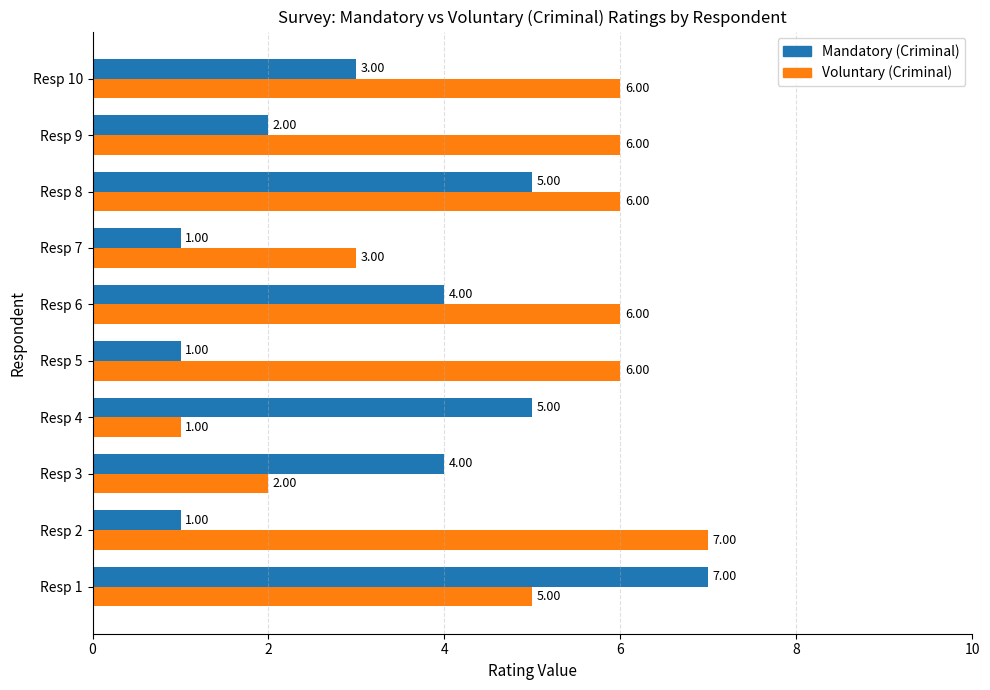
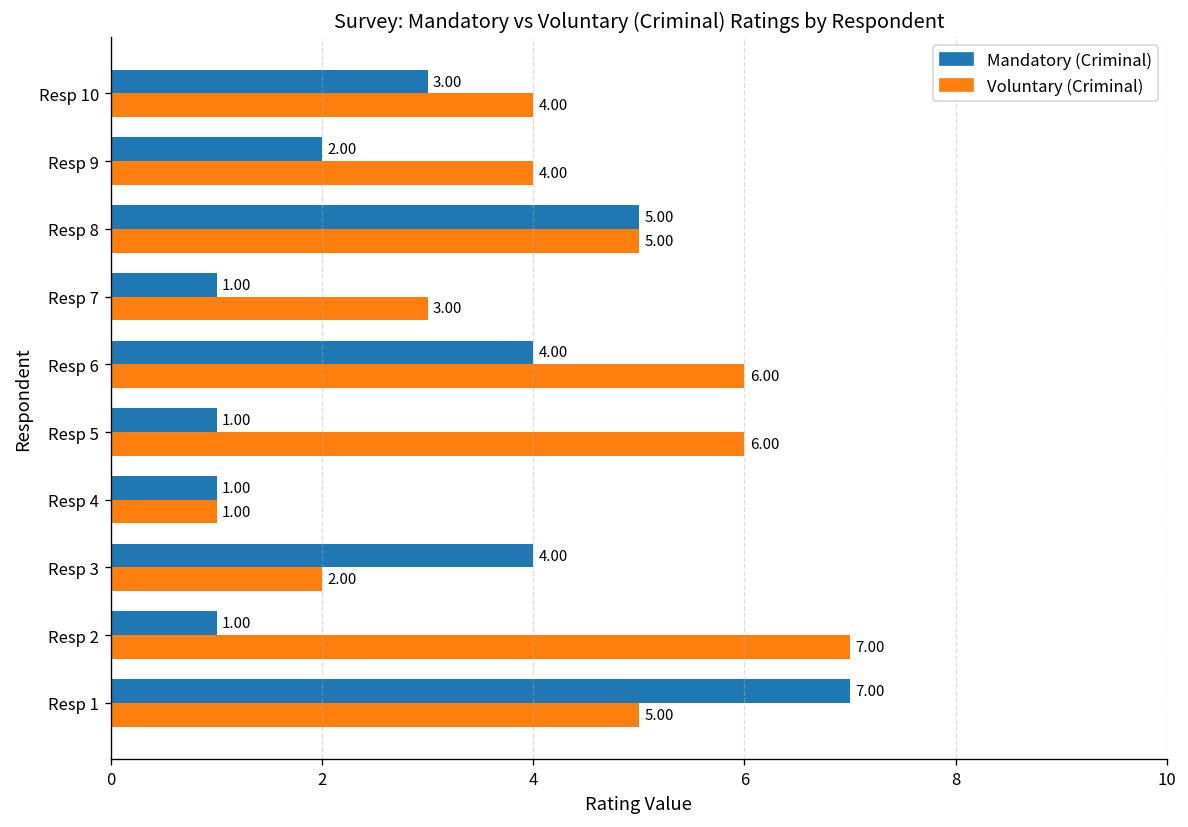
  {
    "Mandatory (Criminal)": {
      "Resp 10": 3.00,
      "Resp 9": 2.00,
      "Resp 8": 5.00,
      "Resp 7": 1.00,
      "Resp 6": 4.00,
      "Resp 5": 1.00,
-     "Resp 4": 5.00,
+     "Resp 4": 1.00,
      "Resp 3": 4.00,
      "Resp 2": 1.00,
      "Resp 1": 7.00
    },
    "Voluntary (Criminal)": {
-     "Resp 10": 6.00,
-     "Resp 9": 6.00,
-     "Resp 8": 6.00,
+     "Resp 10": 4.00,
+     "Resp 9": 4.00,
+     "Resp 8": 5.00,
      "Resp 7": 3.00,
      "Resp 6": 6.00,
      "Resp 5": 6.00,
      "Resp 4": 1.00,
      "Resp 3": 2.00,
      "Resp 2": 7.00,
      "Resp 1": 5.00
    }
  }
